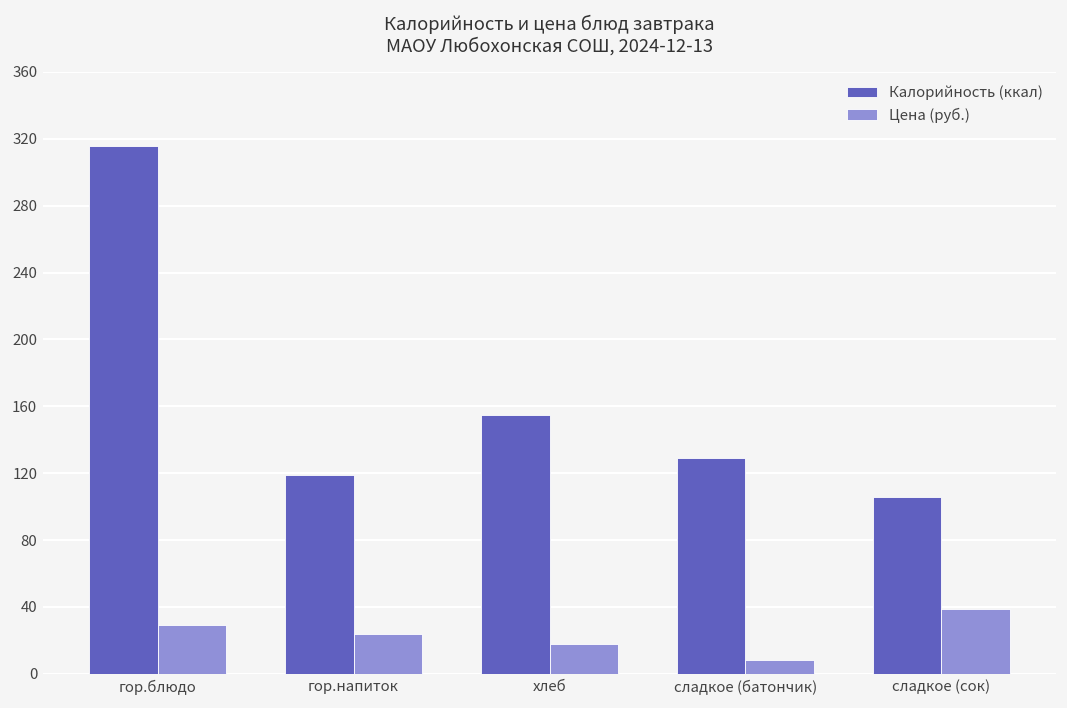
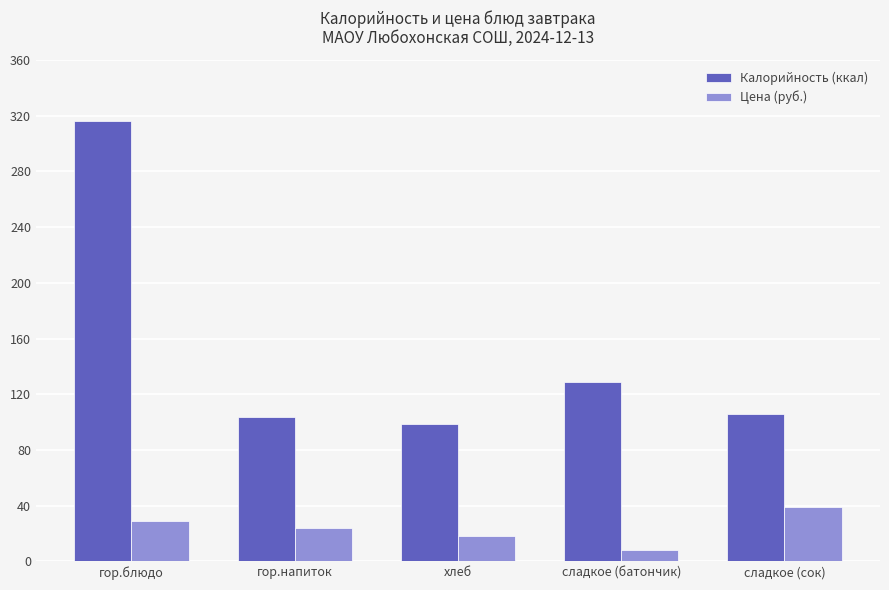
  {
    "Калорийность (ккал)": {
      "гор.блюдо": 316,
-     "гор.напиток": 119,
-     "хлеб": 155,
+     "гор.напиток": 104,
+     "хлеб": 99,
      "сладкое (батончик)": 129,
      "сладкое (сок)": 106
    },
    "Цена (руб.)": {
      "гор.блюдо": 29,
      "гор.напиток": 24,
      "хлеб": 18,
      "сладкое (батончик)": 9,
      "сладкое (сок)": 39
    }
  }
